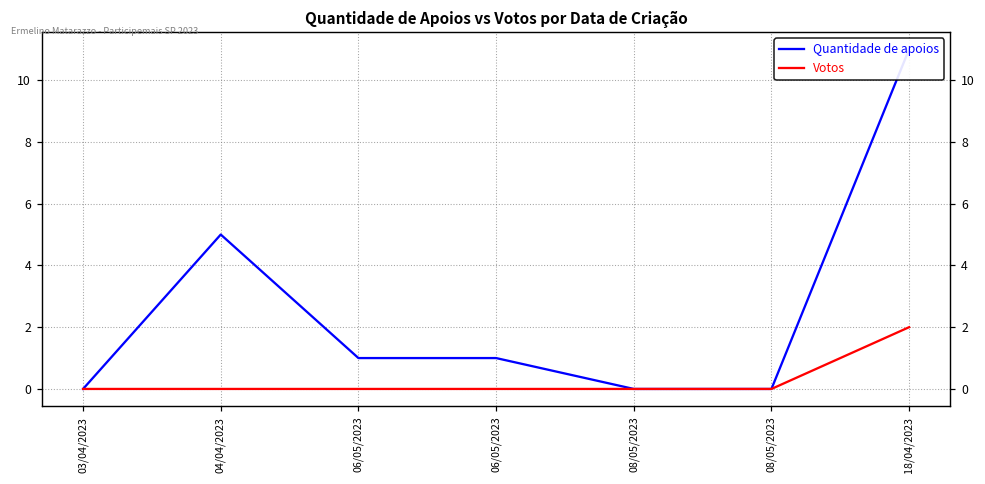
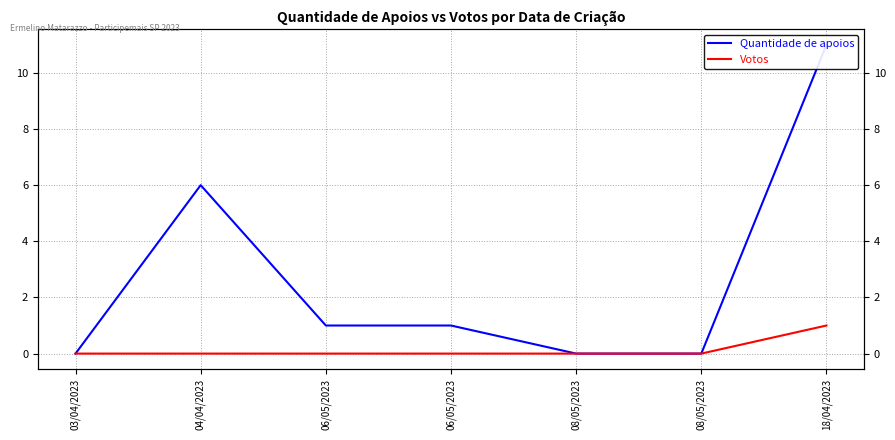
  {
    "Quantidade de apoios": {
-     "04/04/2023": 5
+     "04/04/2023": 6
    },
    "Votos": {
      "04/04/2023": 0,
-     "18/04/2023": 2
+     "18/04/2023": 1
    }
  }
